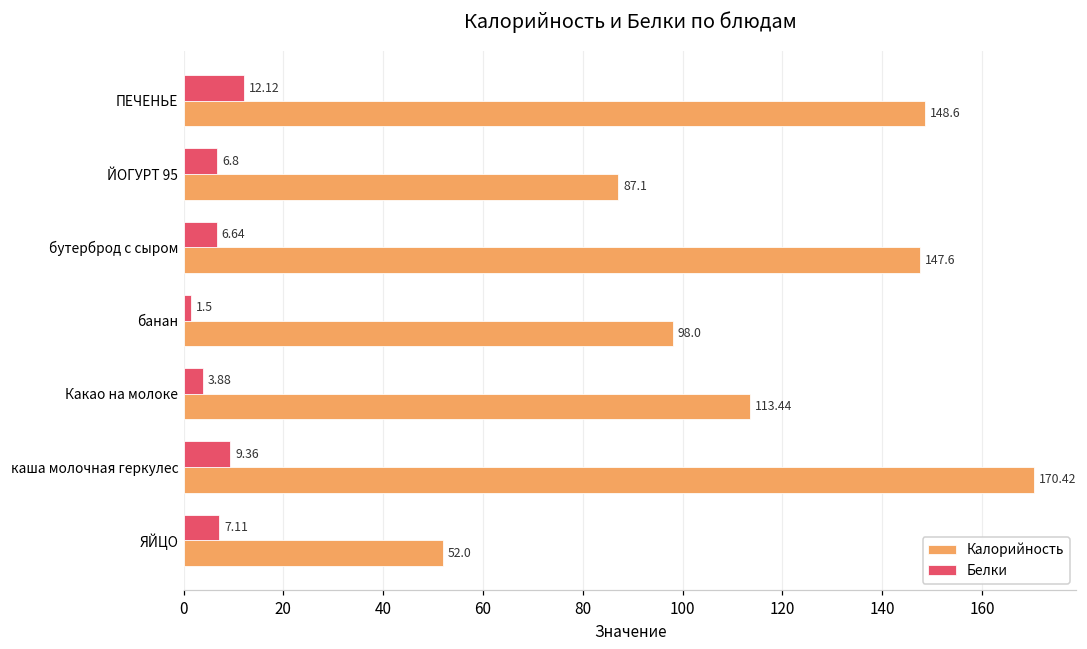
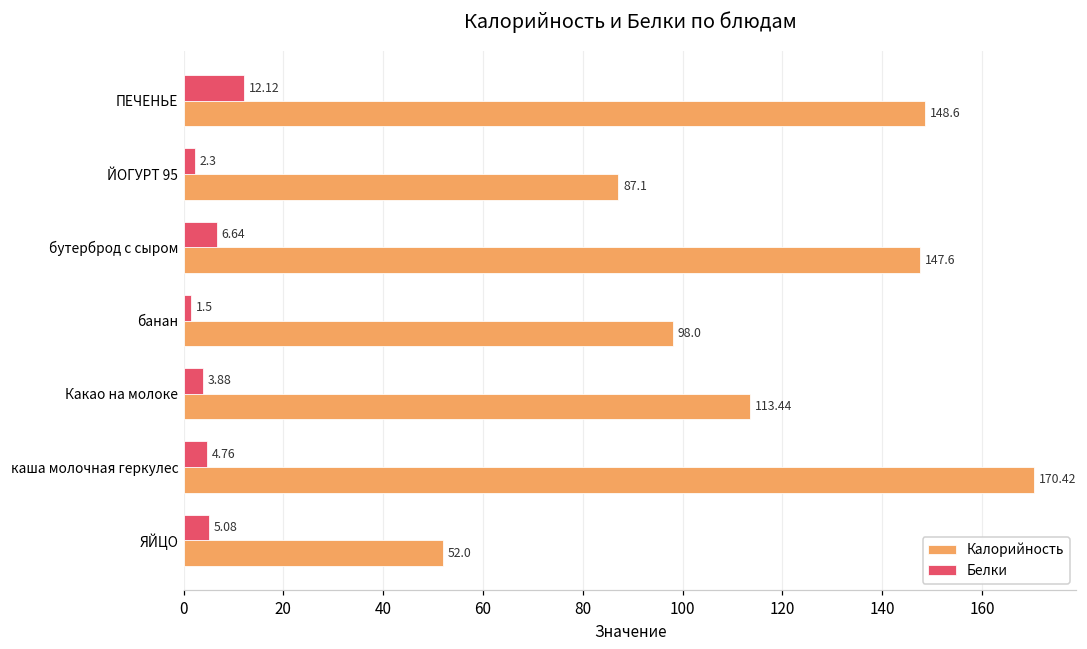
  {
    "Калорийность": {
      "ПЕЧЕНЬЕ": 148.6,
      "ЙОГУРТ 95": 87.1,
      "бутерброд с сыром": 147.6,
      "банан": 98.0,
      "Какао на молоке": 113.44,
      "каша молочная геркулес": 170.42,
      "ЯЙЦО": 52.0
    },
    "Белки": {
      "ПЕЧЕНЬЕ": 12.12,
-     "ЙОГУРТ 95": 6.8,
+     "ЙОГУРТ 95": 2.3,
      "бутерброд с сыром": 6.64,
      "банан": 1.5,
      "Какао на молоке": 3.88,
-     "каша молочная геркулес": 9.36,
-     "ЯЙЦО": 7.11
+     "каша молочная геркулес": 4.76,
+     "ЯЙЦО": 5.08
    }
  }
